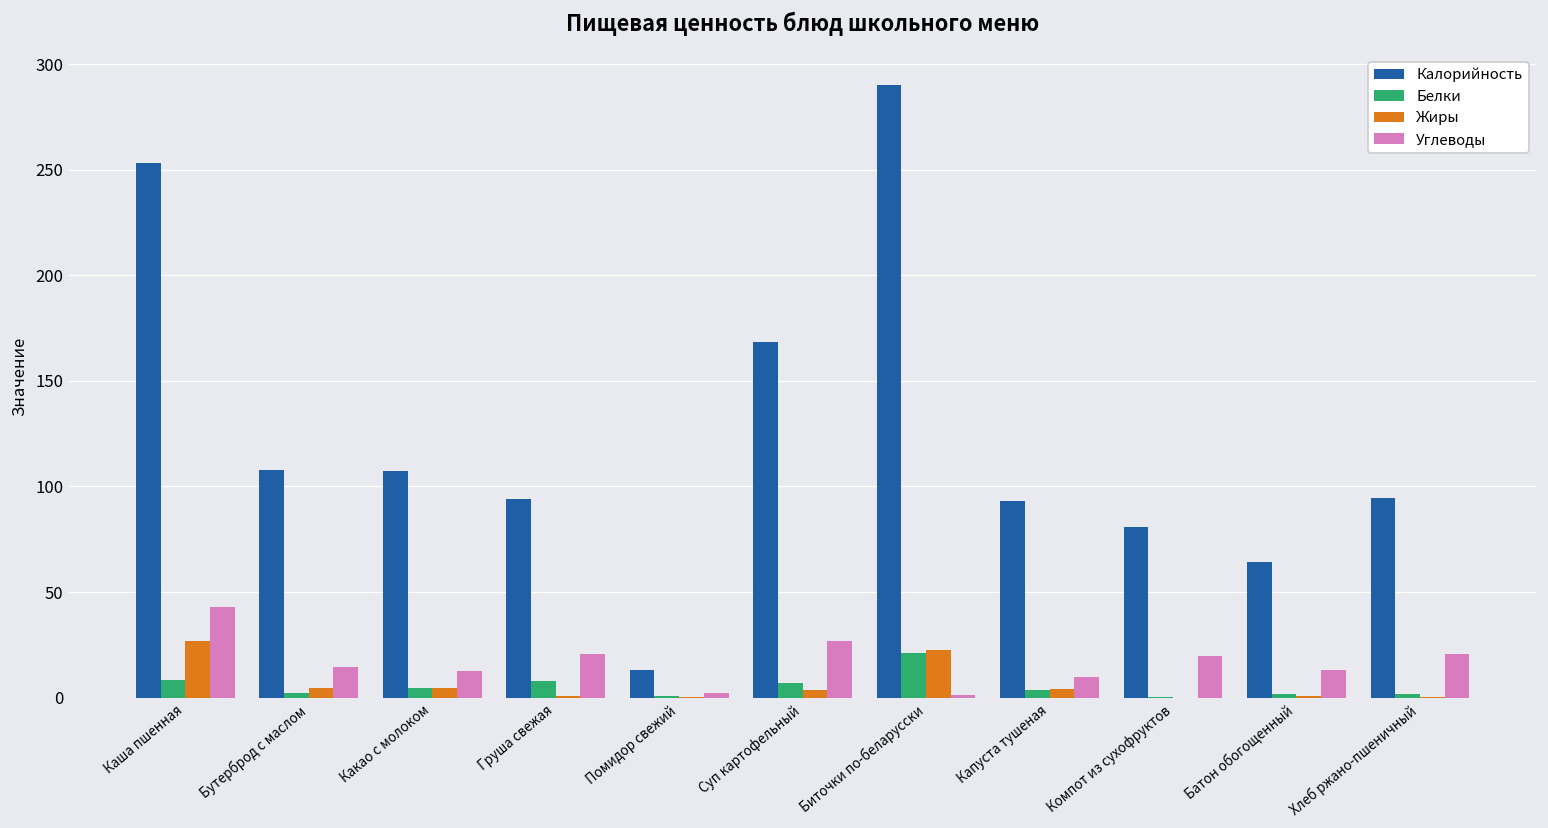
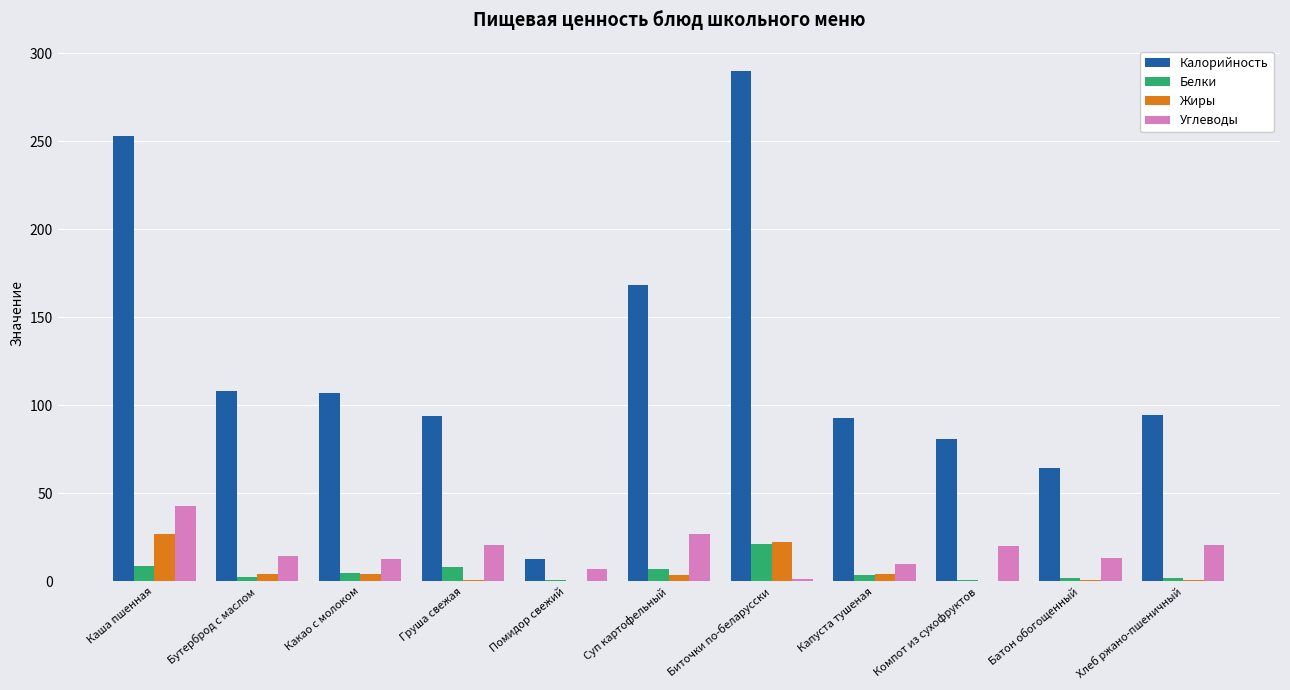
  {
    "Калорийность": {
      "Каша пшенная": 253,
      "Бутерброд с маслом": 108,
      "Какао с молоком": 107,
      "Груша свежая": 94,
      "Помидор свежий": 13,
      "Суп картофельный": 168,
      "Биточки по-беларусски": 290,
      "Капуста тушеная": 93,
      "Компот из сухофруктов": 81,
      "Батон обогощенный": 64,
      "Хлеб ржано-пшеничный": 94
    },
    "Белки": {
      "Каша пшенная": 9,
      "Бутерброд с маслом": 2,
      "Какао с молоком": 5,
      "Груша свежая": 8,
      "Суп картофельный": 7,
      "Биточки по-беларусски": 21,
      "Капуста тушеная": 4,
      "Батон обогощенный": 2,
      "Хлеб ржано-пшеничный": 2
    },
    "Жиры": {
      "Каша пшенная": 27,
      "Бутерброд с маслом": 4,
      "Какао с молоком": 4,
      "Суп картофельный": 4,
      "Биточки по-беларусски": 22,
      "Капуста тушеная": 4,
      "Компот из сухофруктов": 0
    },
    "Углеводы": {
      "Каша пшенная": 43,
      "Бутерброд с маслом": 15,
      "Какао с молоком": 13,
      "Груша свежая": 21,
-     "Помидор свежий": 2,
+     "Помидор свежий": 7,
      "Суп картофельный": 27,
      "Капуста тушеная": 10,
      "Компот из сухофруктов": 20,
      "Батон обогощенный": 13,
      "Хлеб ржано-пшеничный": 21
    }
  }
